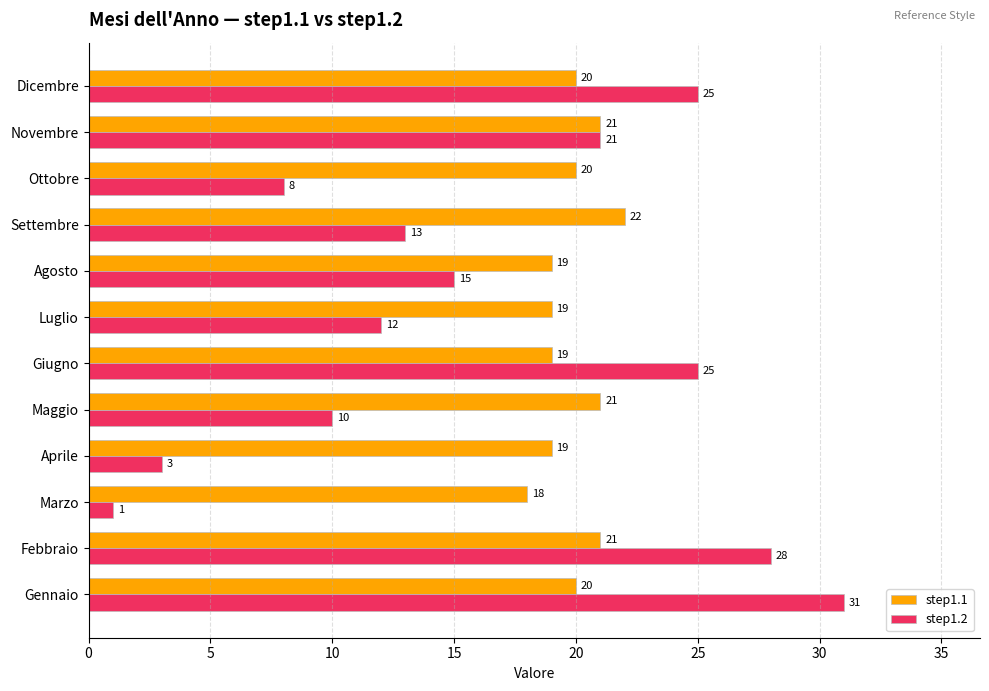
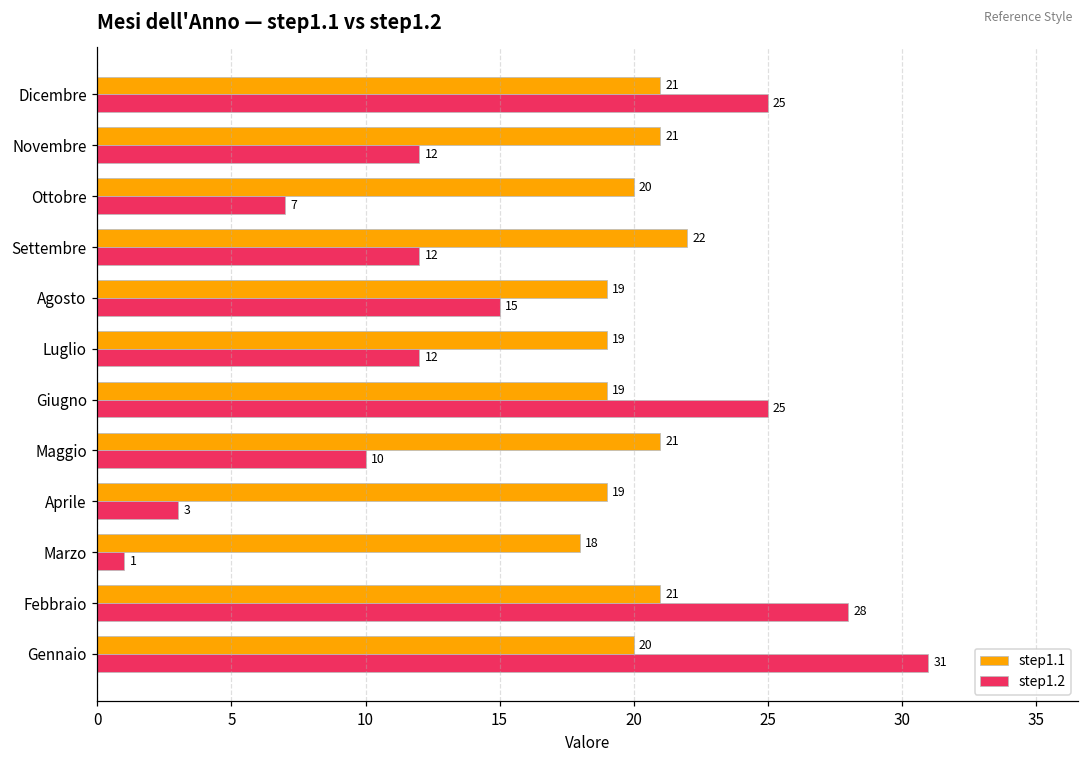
  {
    "step1.1": {
-     "Dicembre": 20,
+     "Dicembre": 21,
      "Novembre": 21,
      "Ottobre": 20,
      "Settembre": 22,
      "Agosto": 19,
      "Luglio": 19,
      "Giugno": 19,
      "Maggio": 21,
      "Aprile": 19,
      "Marzo": 18,
      "Febbraio": 21,
      "Gennaio": 20
    },
    "step1.2": {
      "Dicembre": 25,
-     "Novembre": 21,
-     "Ottobre": 8,
-     "Settembre": 13,
+     "Novembre": 12,
+     "Ottobre": 7,
+     "Settembre": 12,
      "Agosto": 15,
      "Luglio": 12,
      "Giugno": 25,
      "Maggio": 10,
      "Aprile": 3,
      "Marzo": 1,
      "Febbraio": 28,
      "Gennaio": 31
    }
  }
